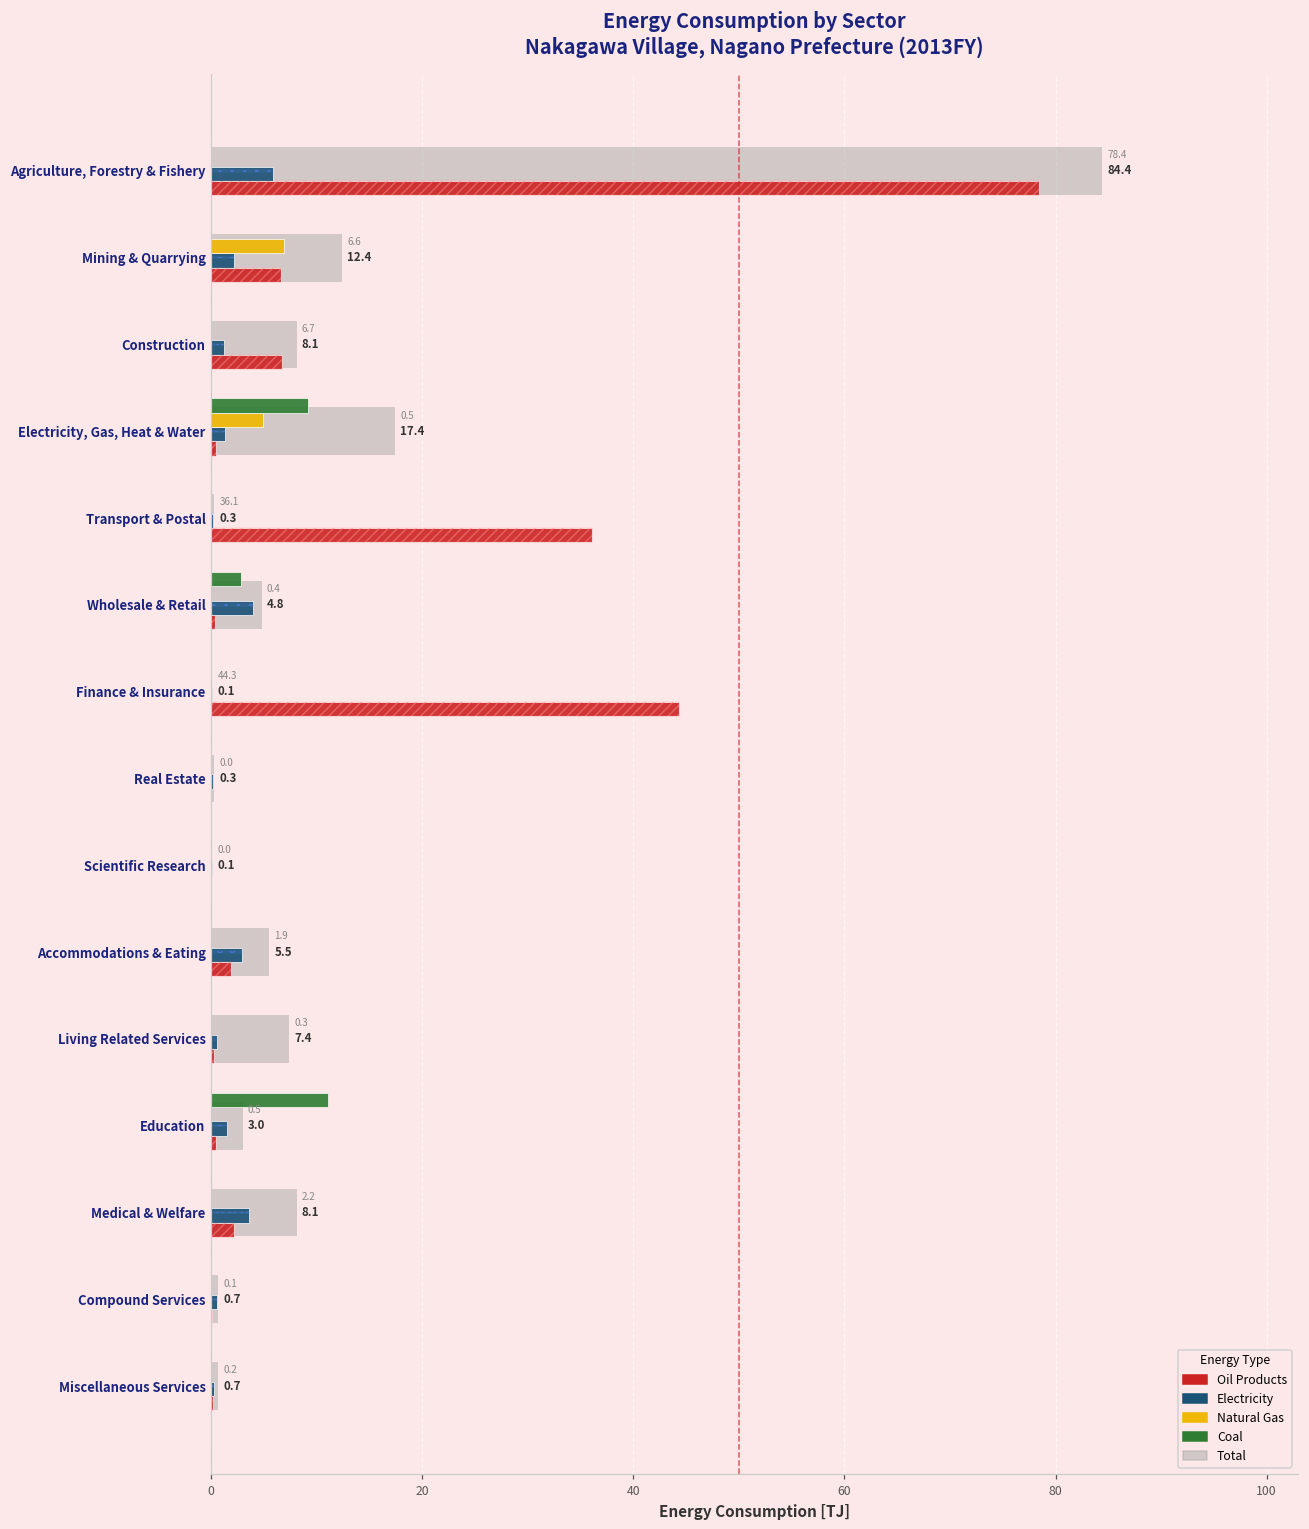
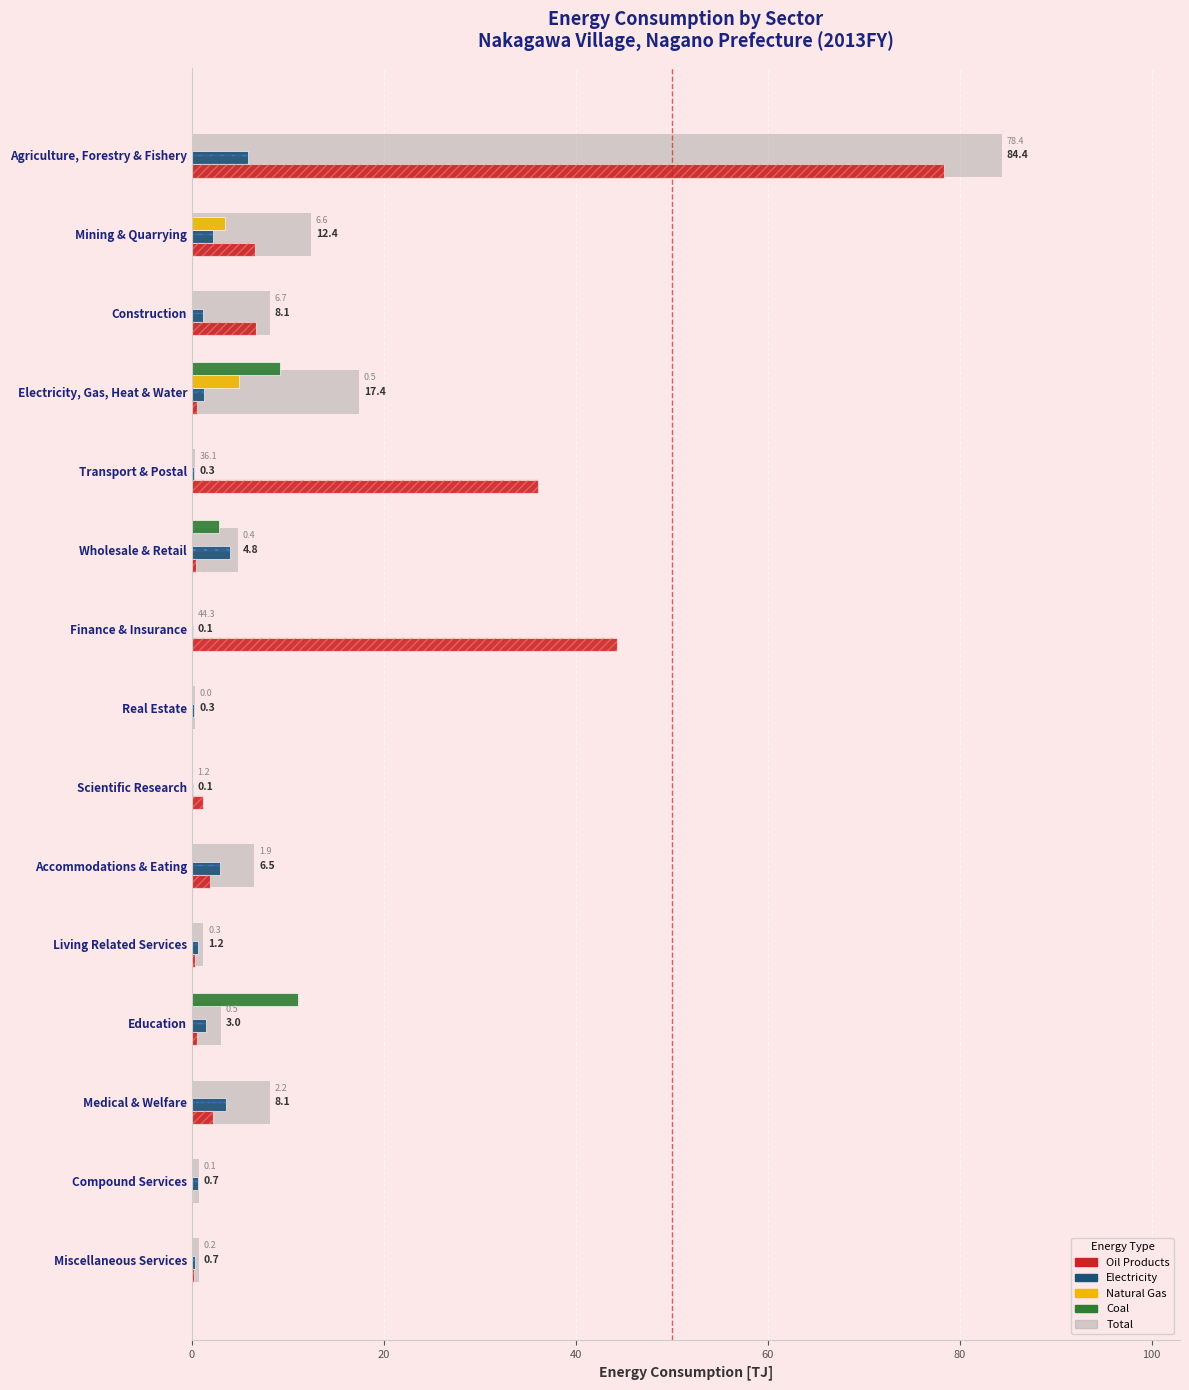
  {
    "Total": {
      "Agriculture, Forestry & Fishery": 84.4,
      "Mining & Quarrying": 12.4,
      "Construction": 8.1,
      "Electricity, Gas, Heat & Water": 17.4,
      "Transport & Postal": 0.3,
      "Wholesale & Retail": 4.8,
      "Finance & Insurance": 0.1,
      "Real Estate": 0.3,
      "Scientific Research": 0.1,
-     "Accommodations & Eating": 5.5,
-     "Living Related Services": 7.4,
+     "Accommodations & Eating": 6.5,
+     "Living Related Services": 1.2,
      "Education": 3.0,
      "Medical & Welfare": 8.1,
      "Compound Services": 0.7,
      "Miscellaneous Services": 0.7
    },
    "Oil Products": {
-     "Scientific Research": 0.0
+     "Scientific Research": 1.2
    },
    "Electricity": {
      "Finance & Insurance": 0.1,
      "Scientific Research": 0.1
    },
    "Natural Gas": {
      "Agriculture, Forestry & Fishery": 0,
-     "Mining & Quarrying": 7,
+     "Mining & Quarrying": 4,
      "Construction": 0,
      "Wholesale & Retail": 0,
      "Accommodations & Eating": 0,
      "Living Related Services": 0,
      "Education": 0,
      "Medical & Welfare": 0,
      "Compound Services": 0,
      "Miscellaneous Services": 0
    },
    "Coal": {
      "Agriculture, Forestry & Fishery": 0,
      "Mining & Quarrying": 0,
      "Construction": 0,
      "Electricity, Gas, Heat & Water": 9,
      "Transport & Postal": 0,
      "Wholesale & Retail": 3,
      "Finance & Insurance": 0,
      "Accommodations & Eating": 0,
      "Living Related Services": 0,
      "Education": 11,
      "Medical & Welfare": 0,
      "Compound Services": 0,
      "Miscellaneous Services": 0
    }
  }
